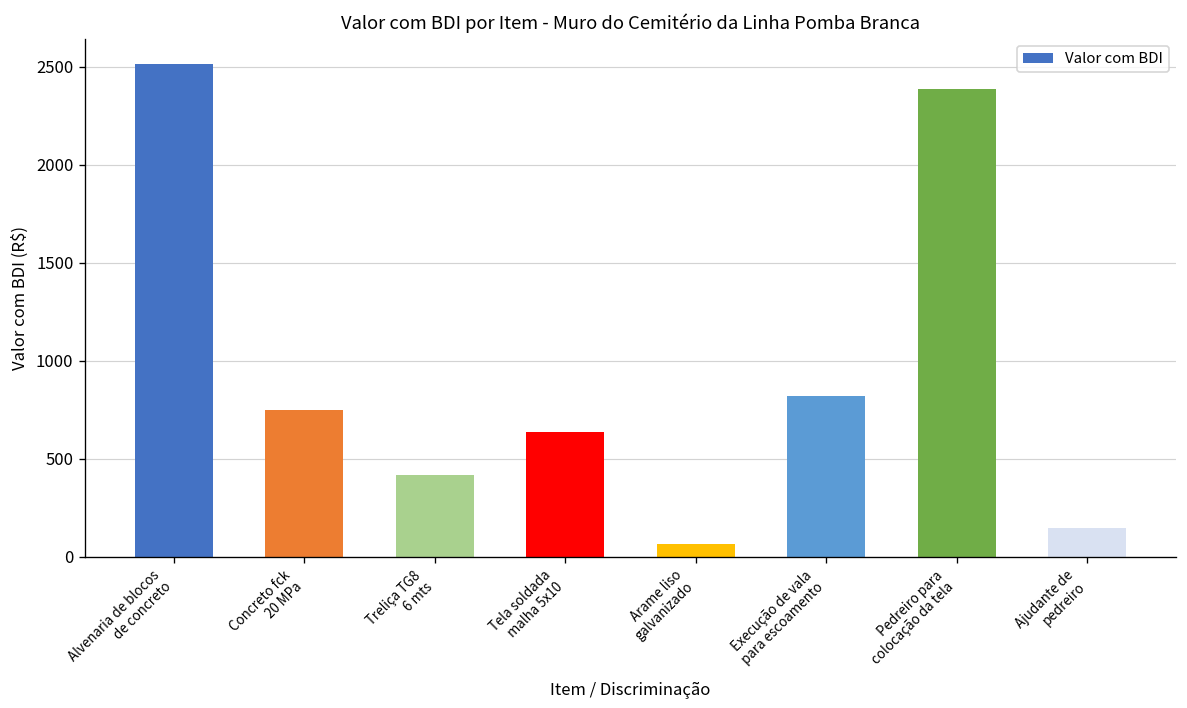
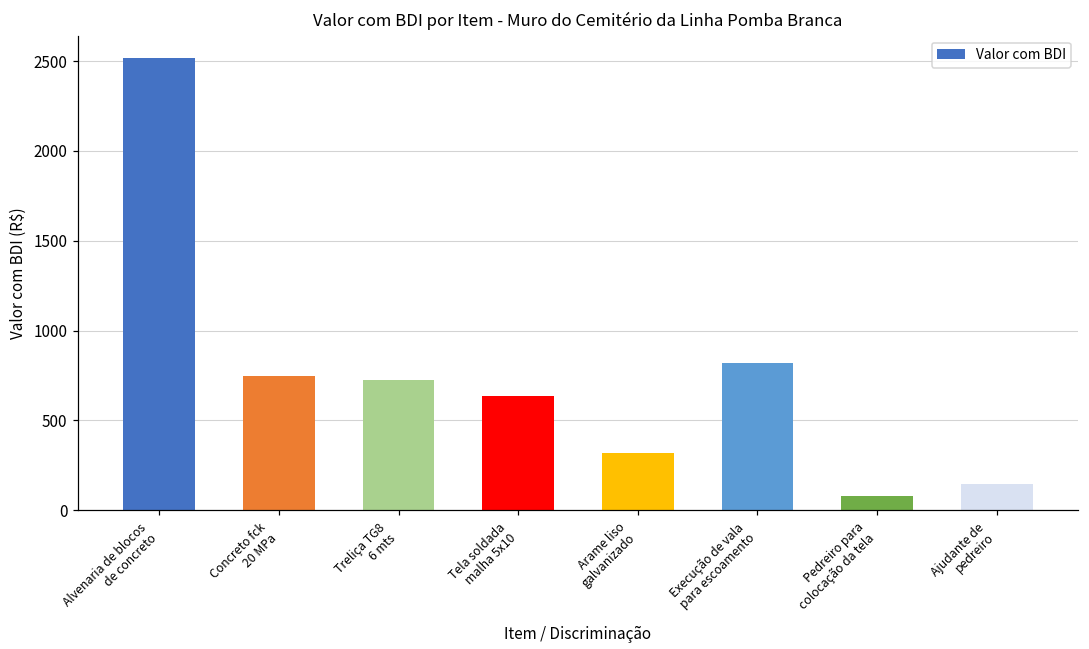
  {
    "Alvenaria de blocos de concreto": 2520,
    "Concreto fck 20 MPa": 750,
-   "Treliça TG8 6 mts": 420,
+   "Treliça TG8 6 mts": 720,
    "Tela soldada malha 5x10": 630,
-   "Arame liso galvanizado": 70,
+   "Arame liso galvanizado": 320,
    "Execução de vala para escoamento": 820,
-   "Pedreiro para colocação da tela": 2390,
+   "Pedreiro para colocação da tela": 80,
    "Ajudante de pedreiro": 140
  }
